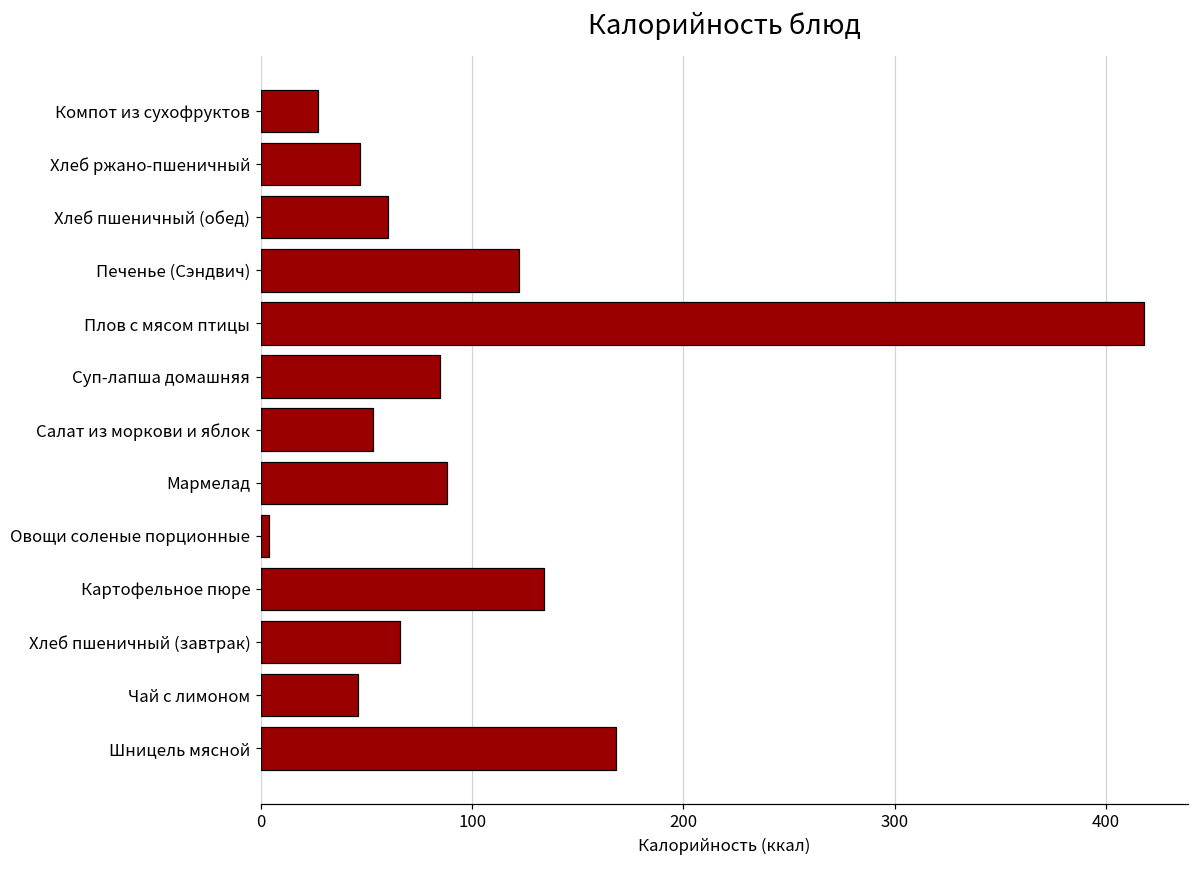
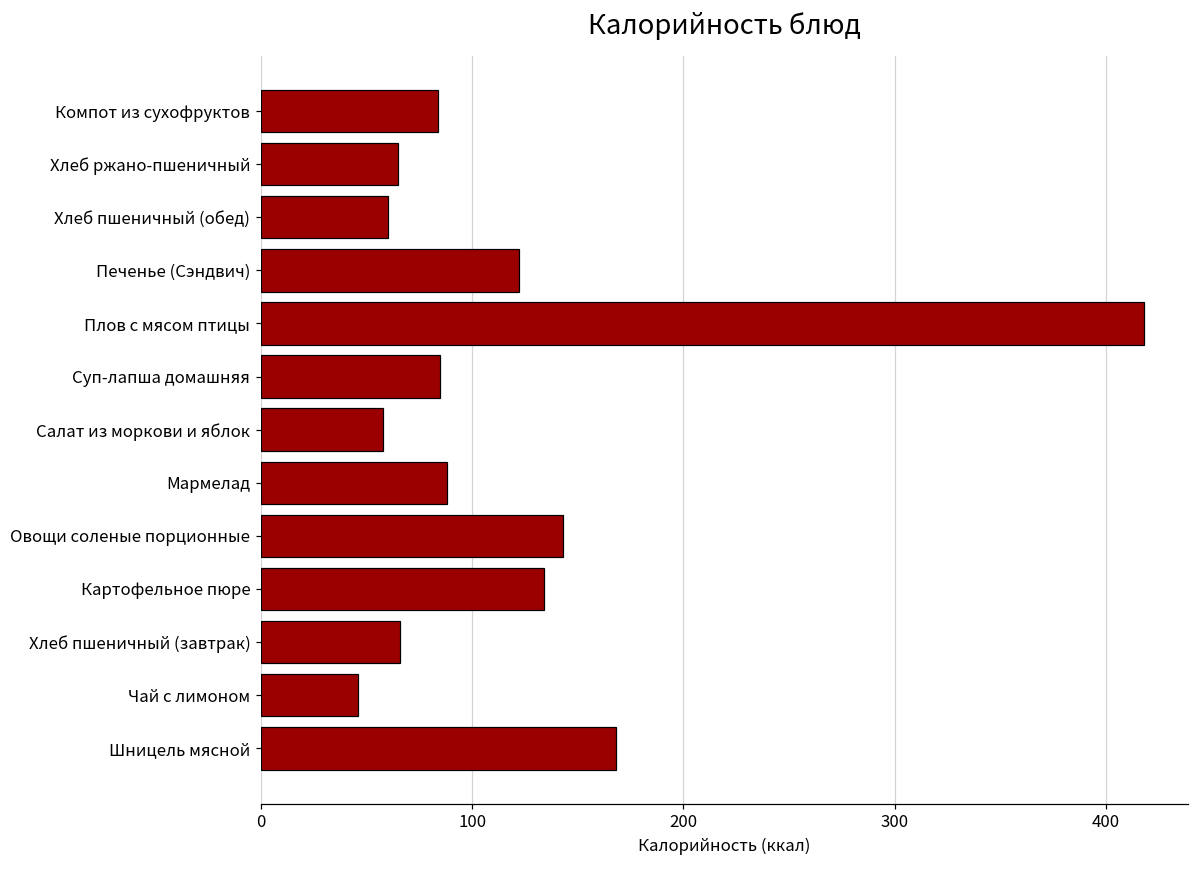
  {
-   "Компот из сухофруктов": 27,
-   "Хлеб ржано-пшеничный": 47,
+   "Компот из сухофруктов": 84,
+   "Хлеб ржано-пшеничный": 65,
    "Хлеб пшеничный (обед)": 60,
    "Печенье (Сэндвич)": 122,
    "Плов с мясом птицы": 418,
    "Суп-лапша домашняя": 85,
-   "Салат из моркови и яблок": 53,
+   "Салат из моркови и яблок": 58,
    "Мармелад": 88,
-   "Овощи соленые порционные": 4,
+   "Овощи соленые порционные": 143,
    "Картофельное пюре": 134,
    "Хлеб пшеничный (завтрак)": 66,
    "Чай с лимоном": 46,
    "Шницель мясной": 168
  }
